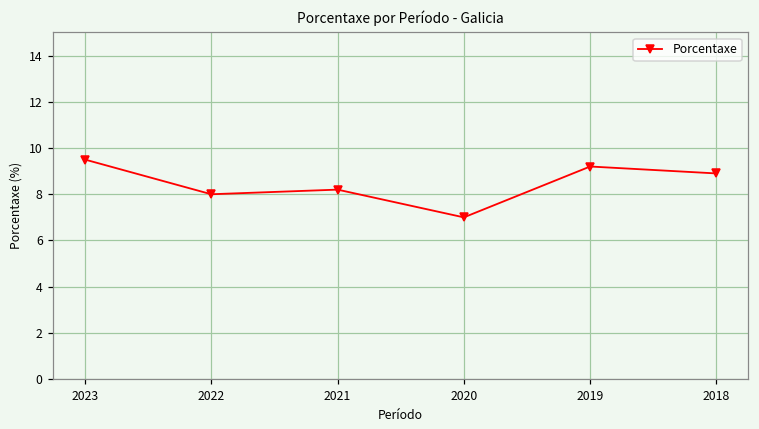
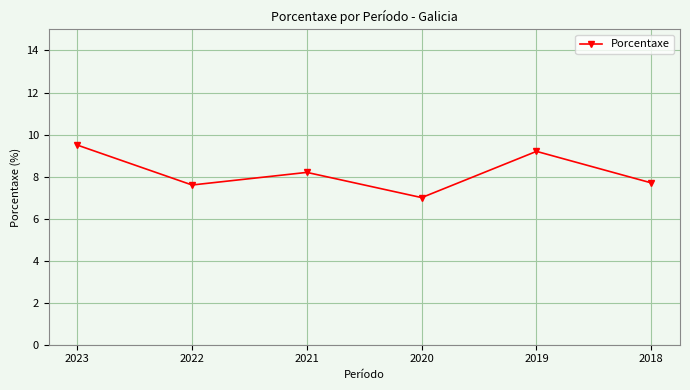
  {
    "2023": 9.5,
-   "2022": 8.0,
+   "2022": 7.6,
    "2021": 8.2,
    "2020": 7.0,
    "2019": 9.2,
-   "2018": 8.9
+   "2018": 7.7
  }
